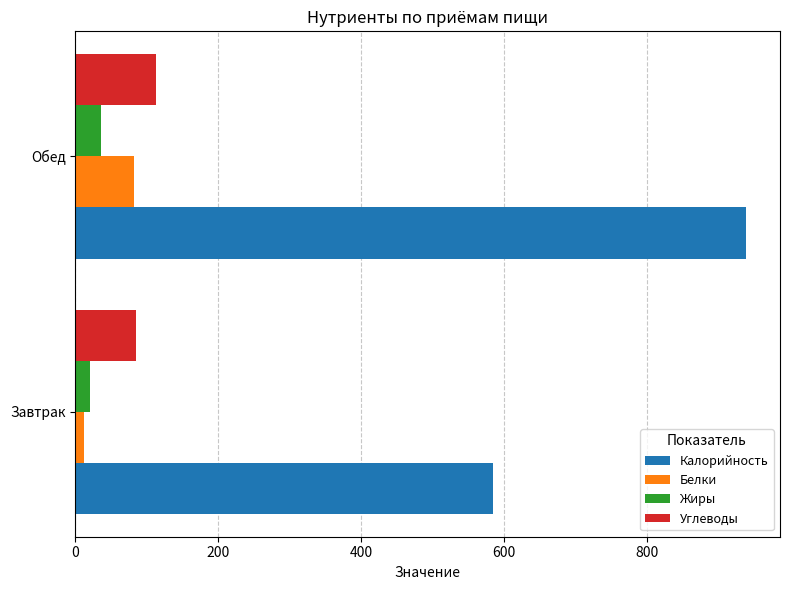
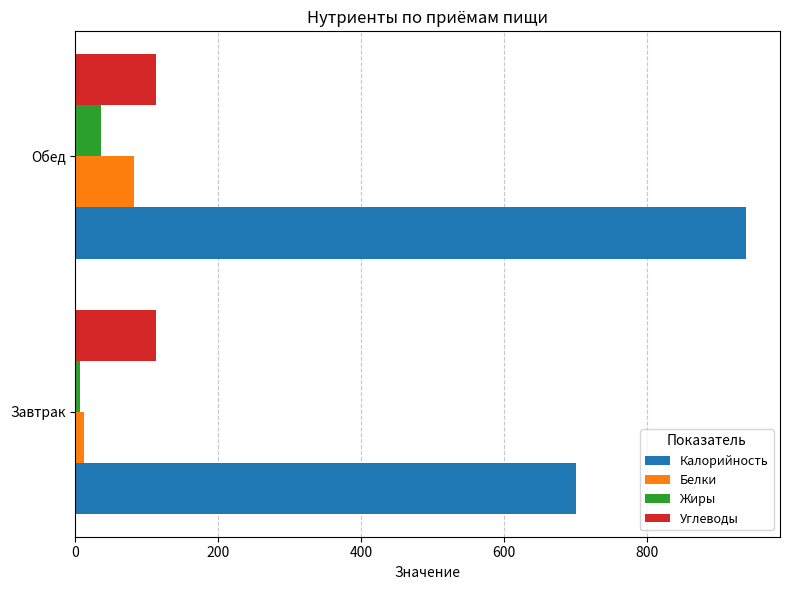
  {
    "Калорийность": {
      "Обед": 940,
-     "Завтрак": 580
+     "Завтрак": 700
    },
    "Белки": {
      "Обед": 80,
      "Завтрак": 10
    },
    "Жиры": {
      "Обед": 40,
-     "Завтрак": 20
+     "Завтрак": 10
    },
    "Углеводы": {
      "Обед": 110,
-     "Завтрак": 80
+     "Завтрак": 110
    }
  }
